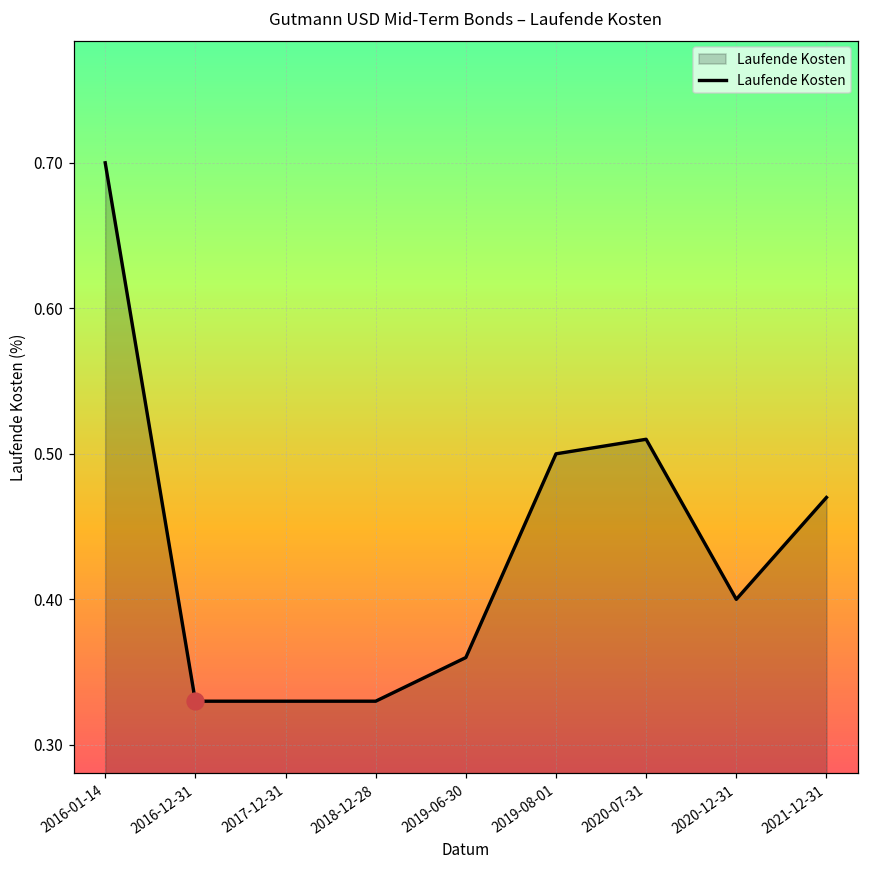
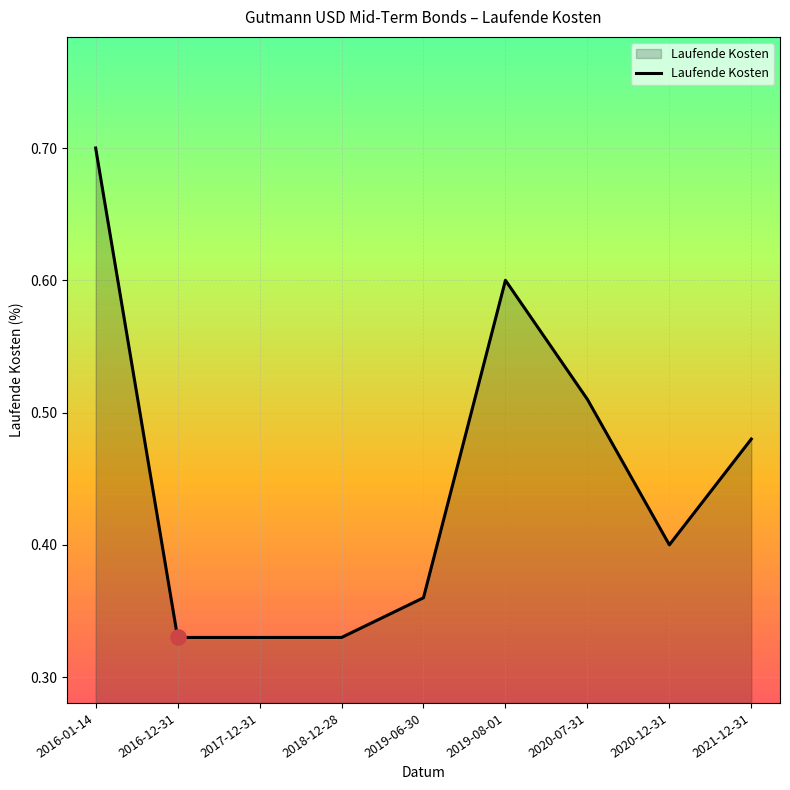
  {
    "Laufende Kosten": {
      "2016-01-14": 0.70,
      "2017-12-31": 0.33,
      "2018-12-28": 0.33,
      "2019-06-30": 0.36,
-     "2019-08-01": 0.5,
+     "2019-08-01": 0.6,
      "2020-07-31": 0.51,
      "2020-12-31": 0.40,
-     "2021-12-31": 0.47
+     "2021-12-31": 0.48
    }
  }
